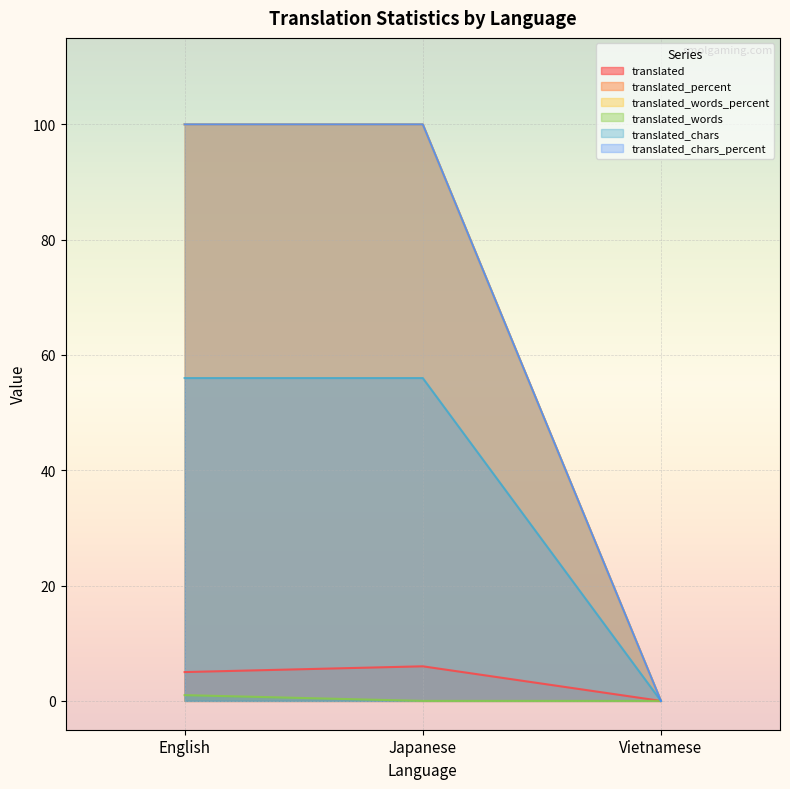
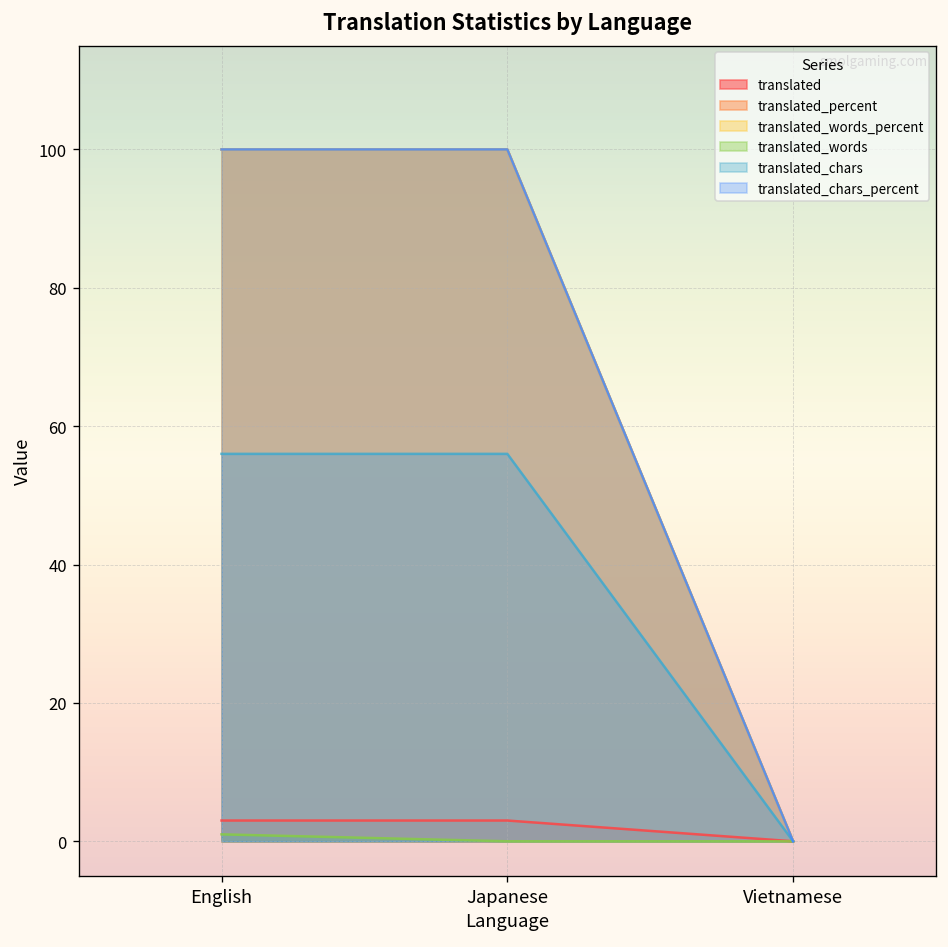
  {
    "translated": {
-     "English": 5,
-     "Japanese": 6
+     "English": 3,
+     "Japanese": 3
    },
    "translated_words": {
      "English": 1,
      "Japanese": 0
    }
  }
